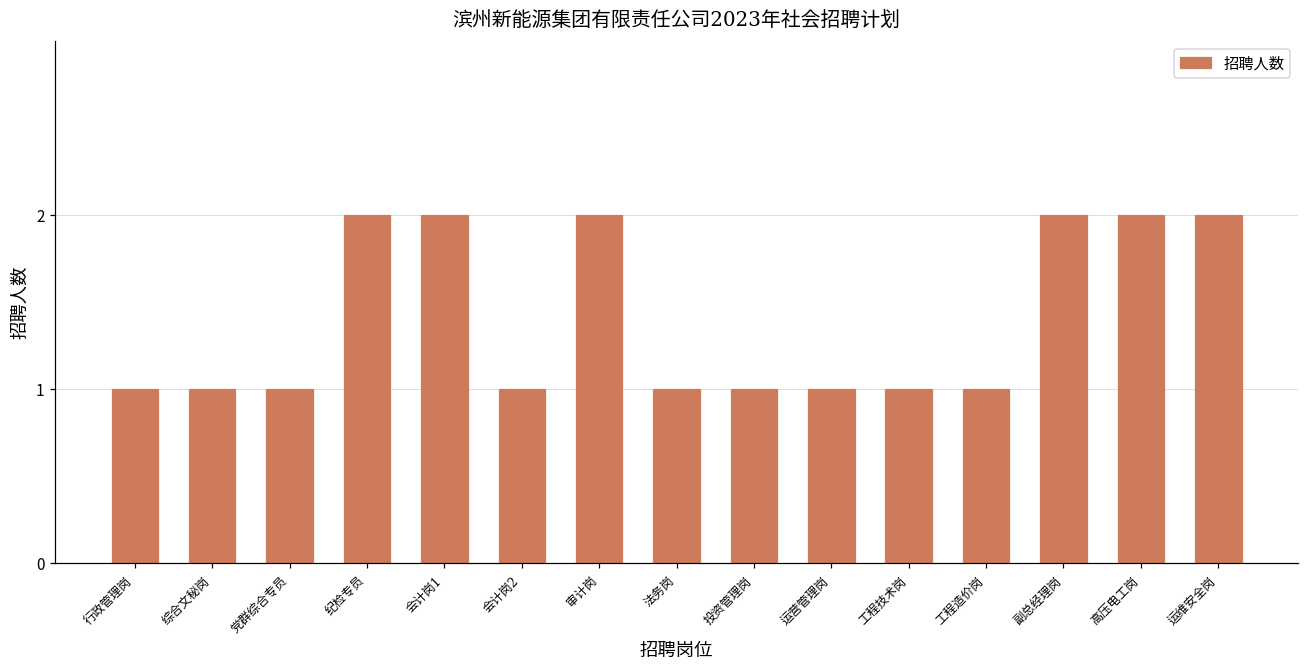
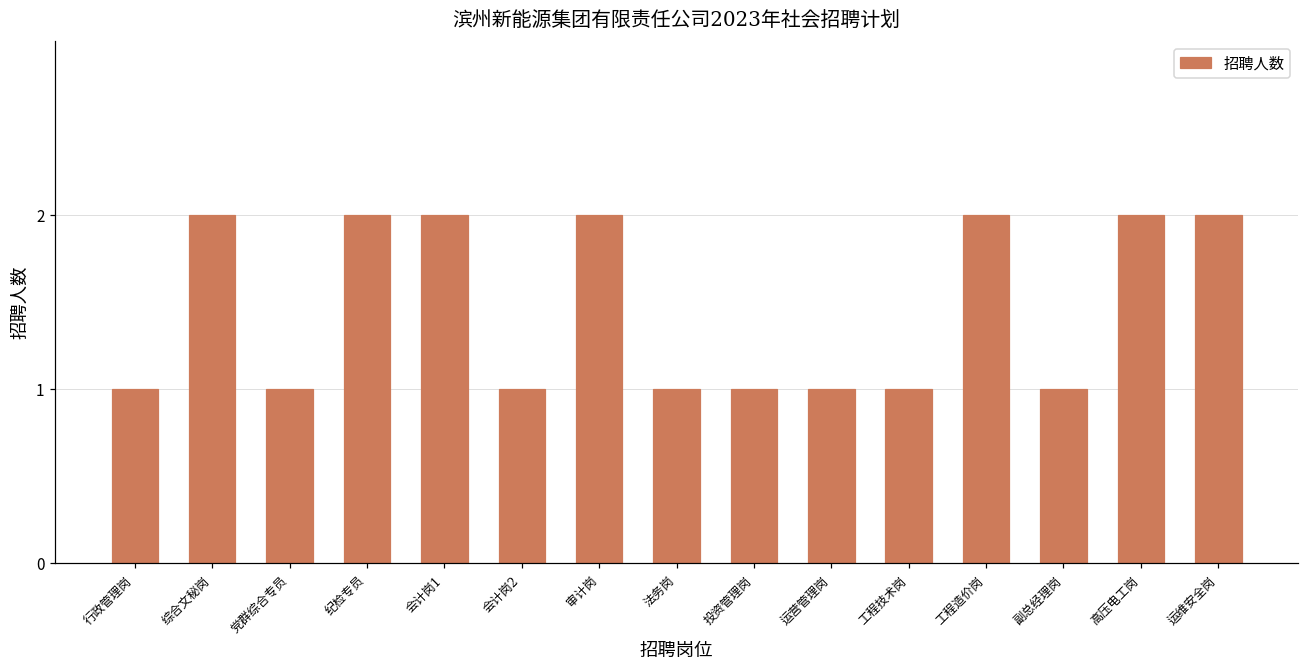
  {
    "行政管理岗": 1,
-   "综合文秘岗": 1,
+   "综合文秘岗": 2,
    "党群综合专员": 1,
    "纪检专员": 2,
    "会计岗1": 2,
    "会计岗2": 1,
    "审计岗": 2,
    "法务岗": 1,
    "投资管理岗": 1,
    "运营管理岗": 1,
    "工程技术岗": 1,
-   "工程造价岗": 1,
-   "副总经理岗": 2,
+   "工程造价岗": 2,
+   "副总经理岗": 1,
    "高压电工岗": 2,
    "运维安全岗": 2
  }
